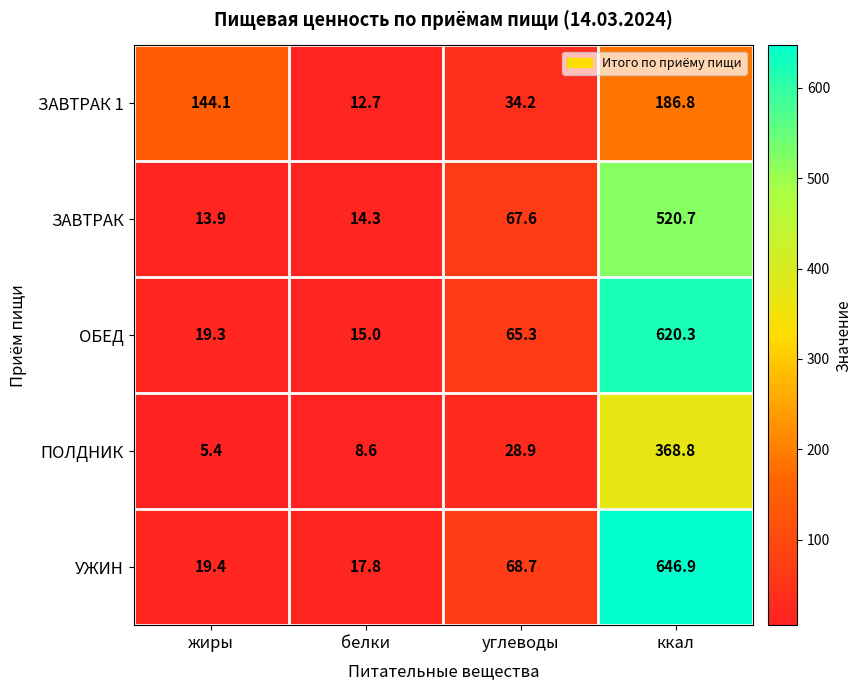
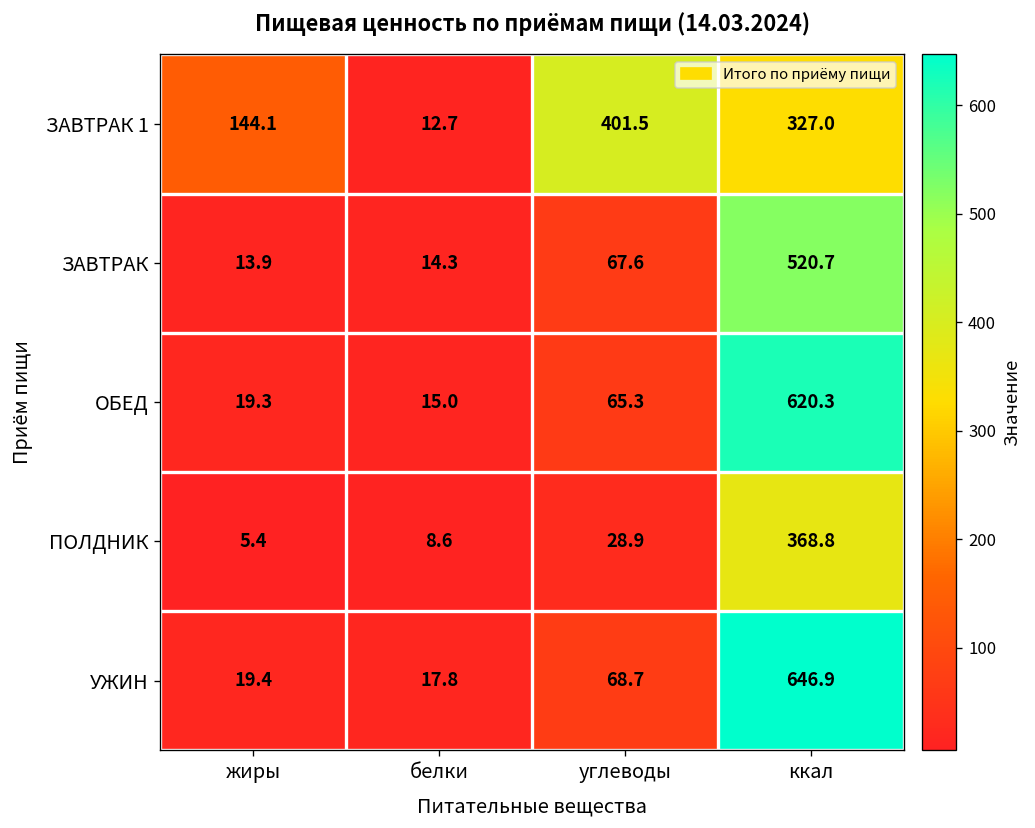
  {
    "ЗАВТРАК 1": {
      "жиры": 144.1,
      "белки": 12.7,
-     "углеводы": 34.2,
-     "ккал": 186.8
+     "углеводы": 401.5,
+     "ккал": 327.0
    },
    "ЗАВТРАК": {
      "жиры": 13.9,
      "белки": 14.3,
      "углеводы": 67.6,
      "ккал": 520.7
    },
    "ОБЕД": {
      "жиры": 19.3,
      "белки": 15.0,
      "углеводы": 65.3,
      "ккал": 620.3
    },
    "ПОЛДНИК": {
      "жиры": 5.4,
      "белки": 8.6,
      "углеводы": 28.9,
      "ккал": 368.8
    },
    "УЖИН": {
      "жиры": 19.4,
      "белки": 17.8,
      "углеводы": 68.7,
      "ккал": 646.9
    }
  }
